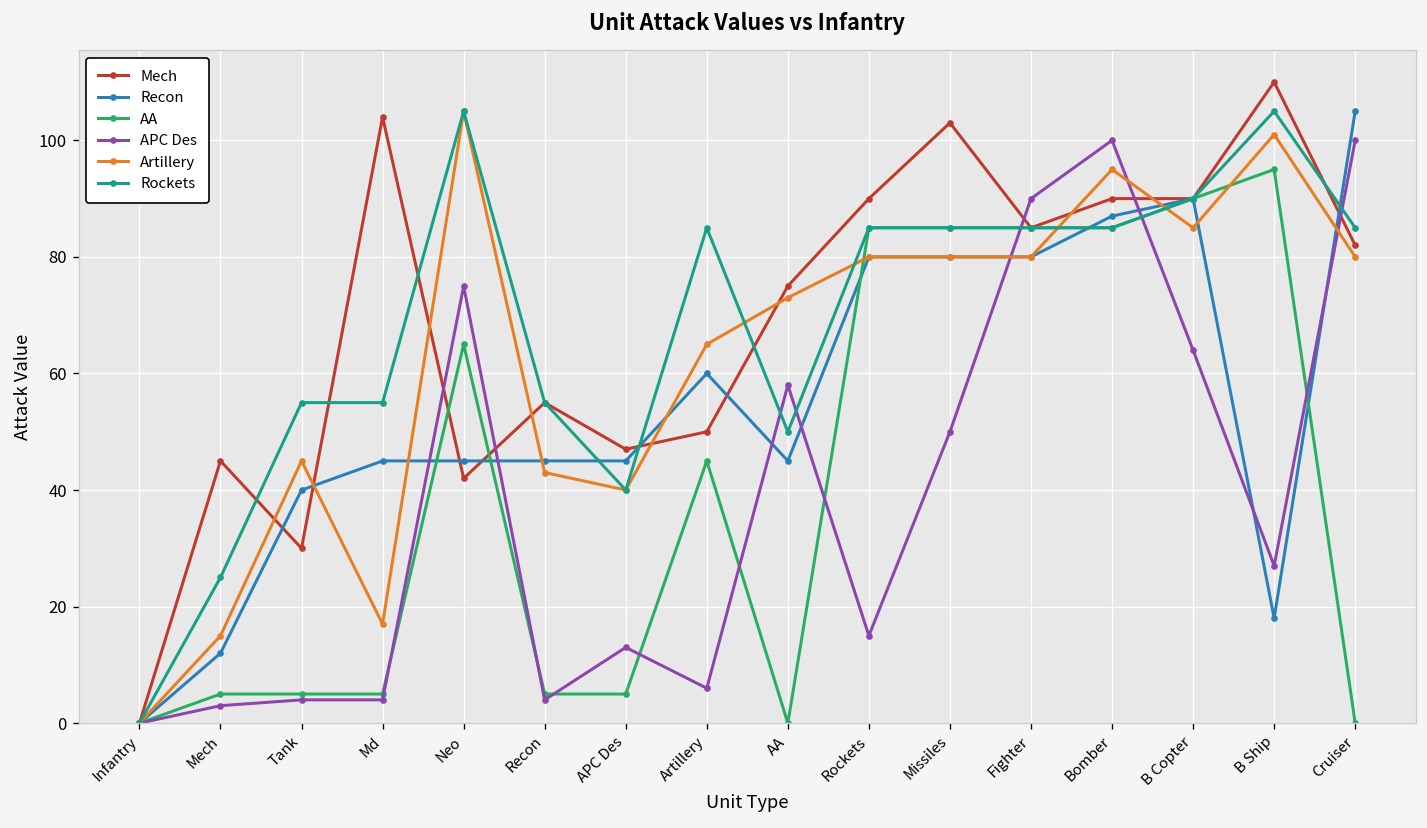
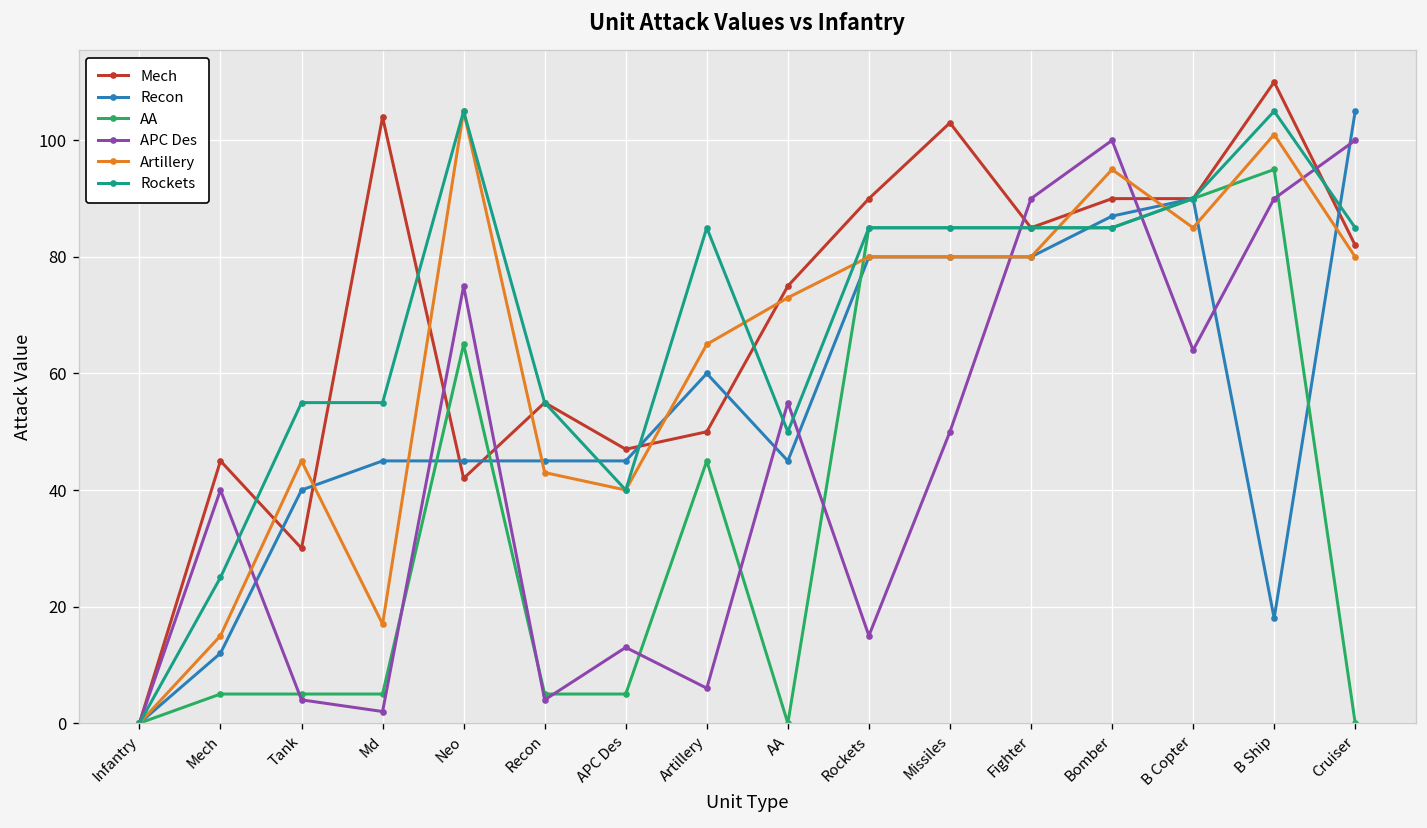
  {
    "Mech": {
      "Mech": 45,
      "Tank": 30,
      "Md": 104,
      "Neo": 42,
      "APC Des": 47,
      "Artillery": 50,
      "AA": 75,
      "Rockets": 90,
      "Missiles": 103,
      "Bomber": 90,
      "B Ship": 110,
      "Cruiser": 82
    },
    "Recon": {
      "Mech": 12,
      "Tank": 40,
      "Md": 45,
      "Neo": 45,
      "Recon": 45,
      "APC Des": 45,
      "Artillery": 60,
      "AA": 45,
      "Bomber": 87,
      "B Ship": 18,
      "Cruiser": 105
    },
    "APC Des": {
-     "Mech": 3,
+     "Mech": 40,
      "Tank": 4,
-     "Md": 4,
+     "Md": 2,
      "Neo": 75,
      "Recon": 4,
      "APC Des": 13,
      "Artillery": 6,
-     "AA": 58,
+     "AA": 55,
      "Rockets": 15,
      "Missiles": 50,
      "Fighter": 90,
      "Bomber": 100,
      "B Copter": 64,
-     "B Ship": 27,
+     "B Ship": 90,
      "Cruiser": 100
    },
    "Artillery": {
      "Mech": 15,
      "Tank": 45,
      "Md": 17,
      "Recon": 43,
      "Artillery": 65,
      "AA": 73,
      "Bomber": 95,
      "B Copter": 85,
      "B Ship": 101,
      "Cruiser": 80
    }
  }
